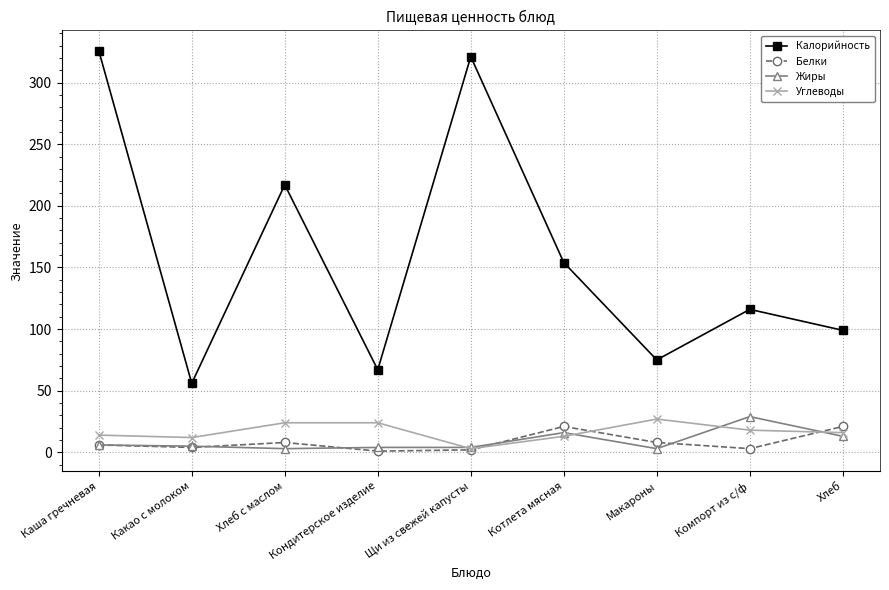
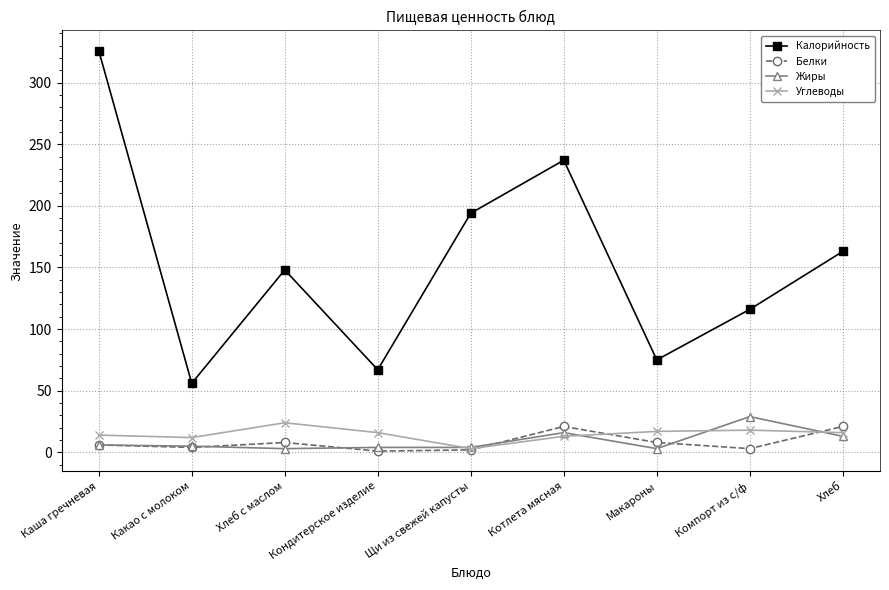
  {
    "Калорийность": {
      "Каша гречневая": 326,
      "Какао с молоком": 56,
-     "Хлеб с маслом": 217,
+     "Хлеб с маслом": 148,
      "Кондитерское изделие": 67,
-     "Щи из свежей капусты": 321,
-     "Котлета мясная": 154,
+     "Щи из свежей капусты": 194,
+     "Котлета мясная": 237,
      "Макароны": 75,
      "Компорт из с/ф": 116,
-     "Хлеб": 99
+     "Хлеб": 163
    },
    "Углеводы": {
      "Каша гречневая": 14,
      "Какао с молоком": 12,
      "Хлеб с маслом": 24,
-     "Кондитерское изделие": 24,
+     "Кондитерское изделие": 16,
      "Котлета мясная": 13,
-     "Макароны": 27,
+     "Макароны": 17,
      "Компорт из с/ф": 18,
      "Хлеб": 16
    }
  }
